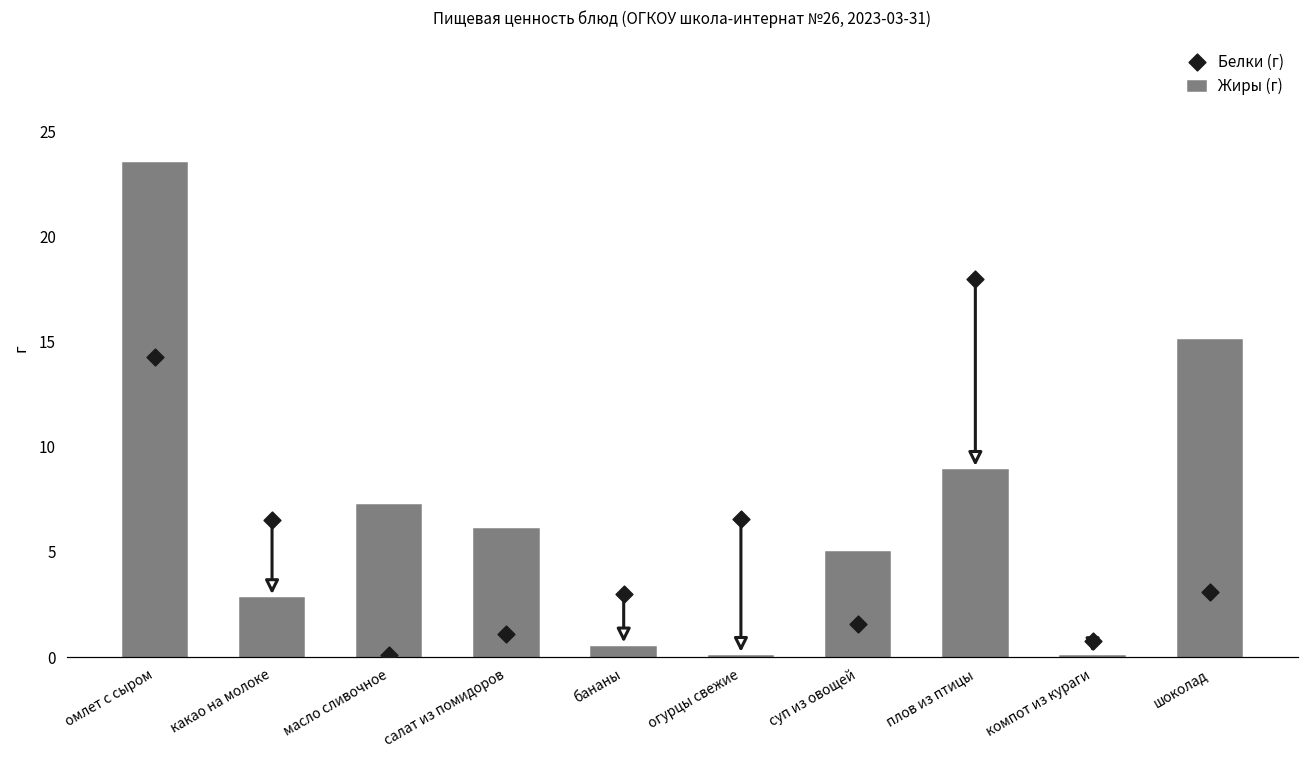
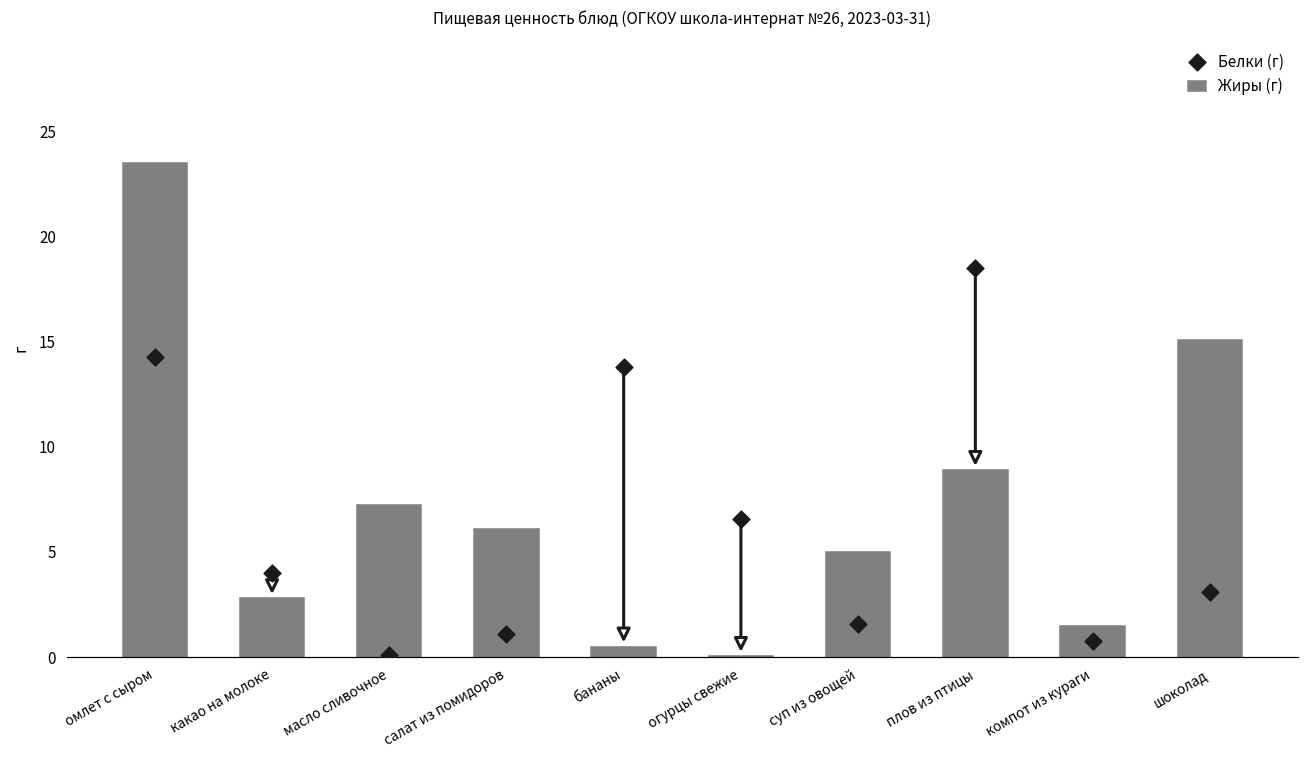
  {
    "Жиры (г)": {
      "омлет с сыром": 23.5,
      "какао на молоке": 2.8,
      "масло сливочное": 7.3,
      "салат из помидоров": 6.1,
      "бананы": 0.5,
      "суп из овощей": 5.0,
      "плов из птицы": 8.9,
-     "компот из кураги": 0.0,
+     "компот из кураги": 1.5,
      "шоколад": 15.1
    },
    "Белки (г)": {
-     "какао на молоке": 6.5,
-     "бананы": 3.0,
-     "плов из птицы": 18.0
+     "какао на молоке": 4.0,
+     "бананы": 13.8,
+     "плов из птицы": 18.5
    }
  }
